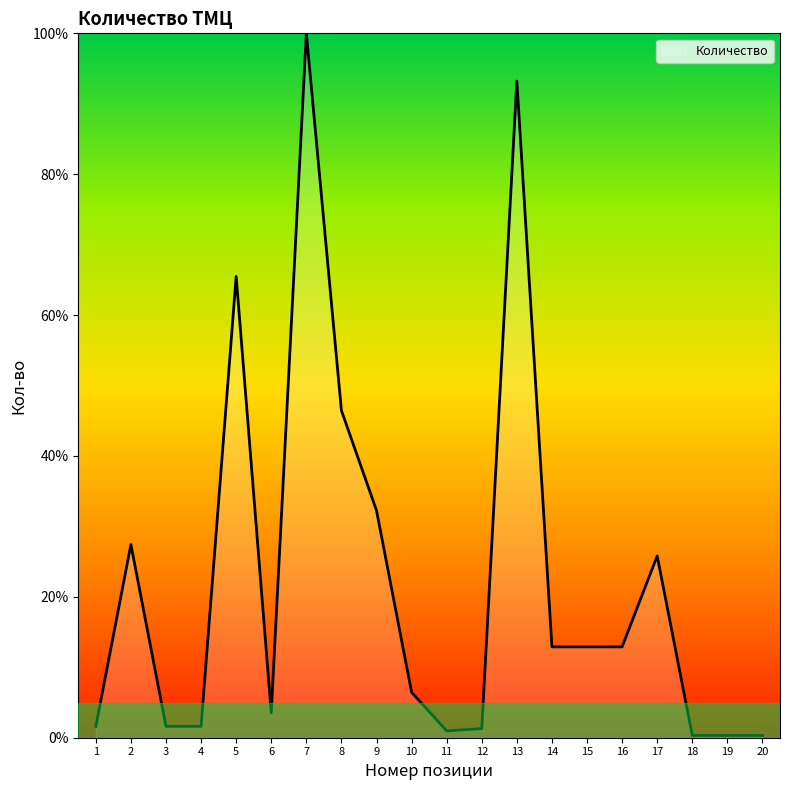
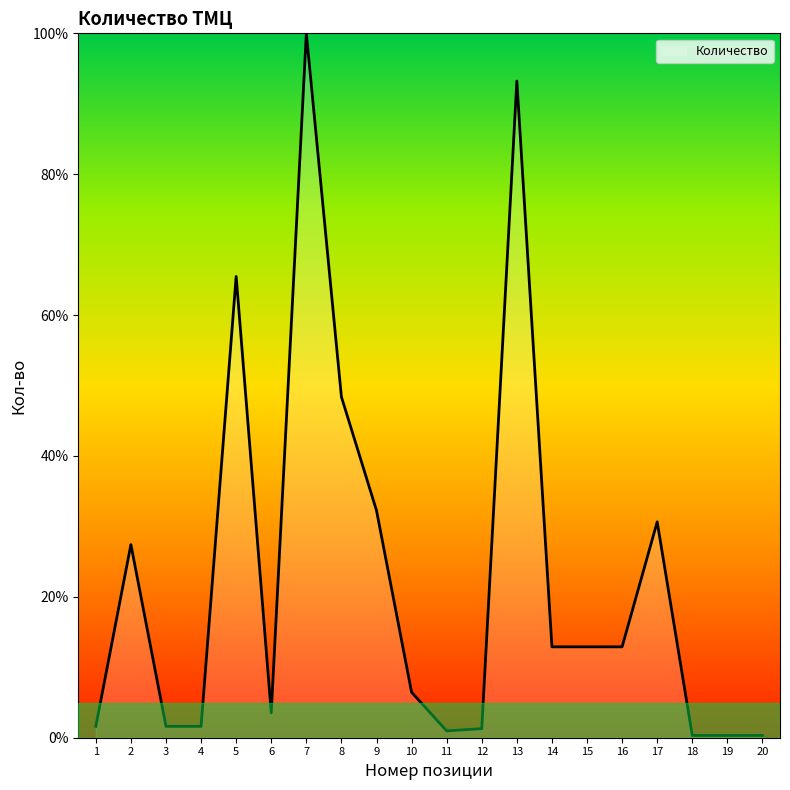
  {
    "2": "27%",
    "5": "65%",
    "7": "100%",
-   "8": "46%",
+   "8": "48%",
    "9": "32%",
    "10": "6%",
    "13": "93%",
    "14": "13%",
    "15": "13%",
    "16": "13%",
-   "17": "26%"
+   "17": "31%"
  }
